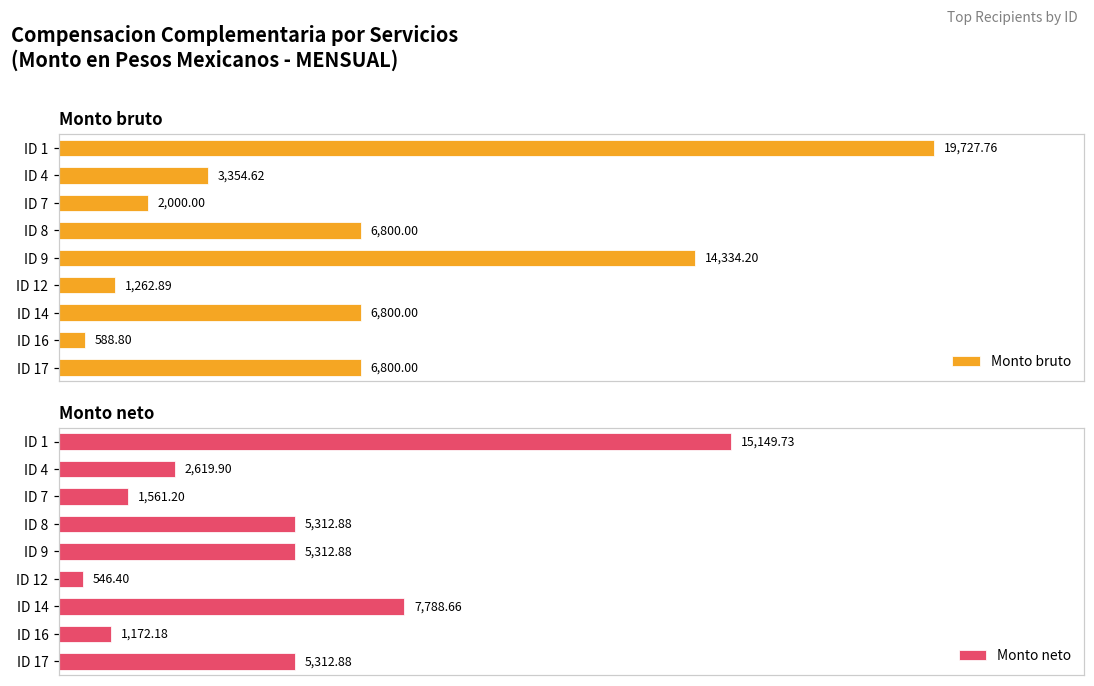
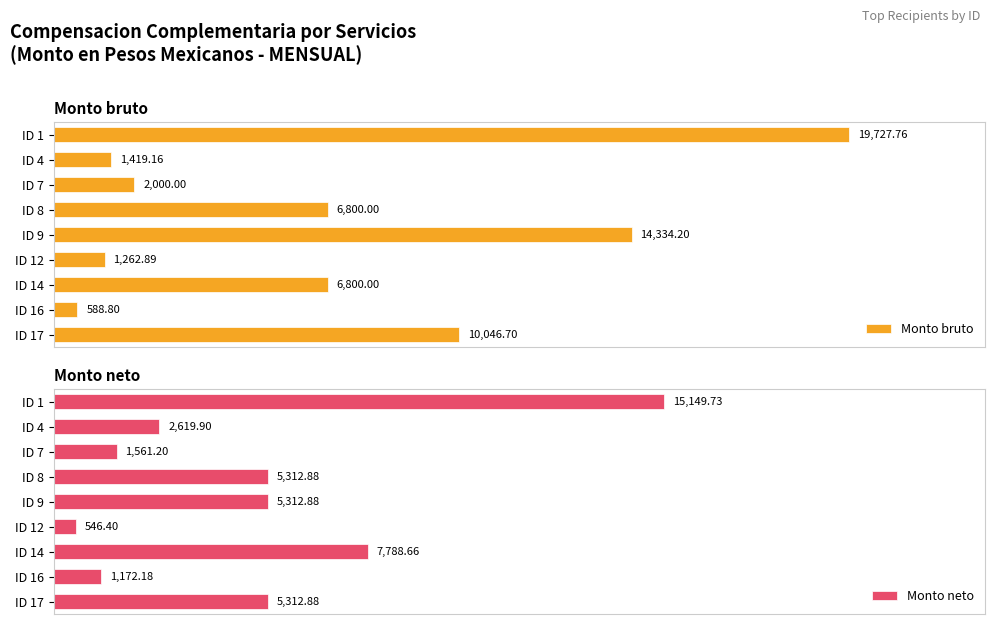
  {
    "Monto bruto": {
      "ID 1": "19,727.76",
-     "ID 4": "3,354.62",
+     "ID 4": "1,419.16",
      "ID 7": "2,000.00",
      "ID 8": "6,800.00",
      "ID 9": "14,334.20",
      "ID 12": "1,262.89",
      "ID 14": "6,800.00",
      "ID 16": "588.80",
-     "ID 17": "6,800.00"
+     "ID 17": "10,046.70"
    },
    "Monto neto": {
      "ID 1": "15,149.73",
      "ID 4": "2,619.90",
      "ID 7": "1,561.20",
      "ID 8": "5,312.88",
      "ID 9": "5,312.88",
      "ID 12": "546.40",
      "ID 14": "7,788.66",
      "ID 16": "1,172.18",
      "ID 17": "5,312.88"
    }
  }
